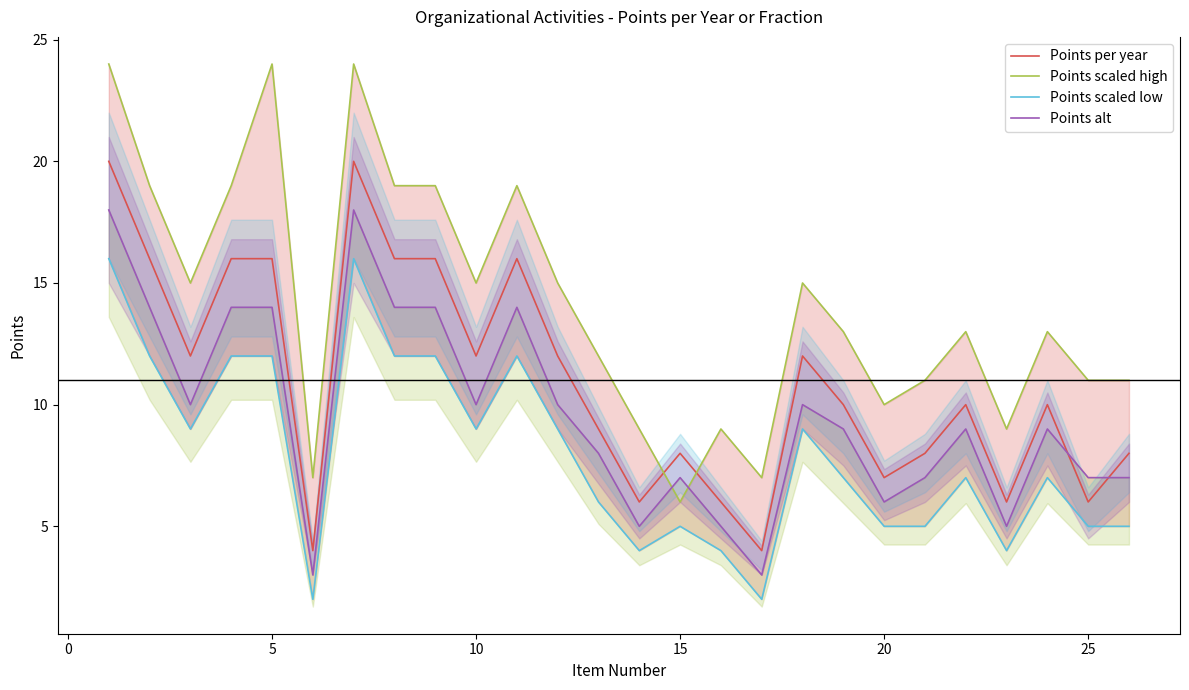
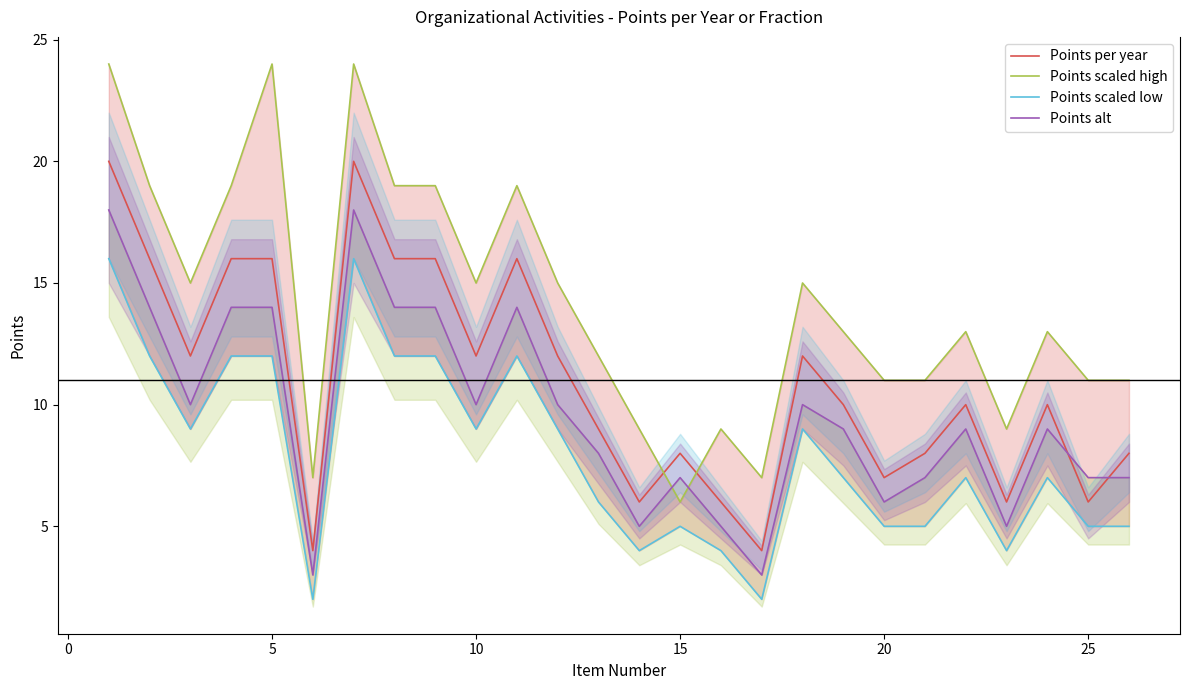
  {
    "Points per year": {
      "5": 16,
      "10": 12,
      "15": 8,
      "20": 7,
      "25": 6
    },
    "Points scaled high": {
      "5": 24,
      "10": 15,
      "15": 6,
-     "20": 10,
+     "20": 11,
      "25": 11
    }
  }
